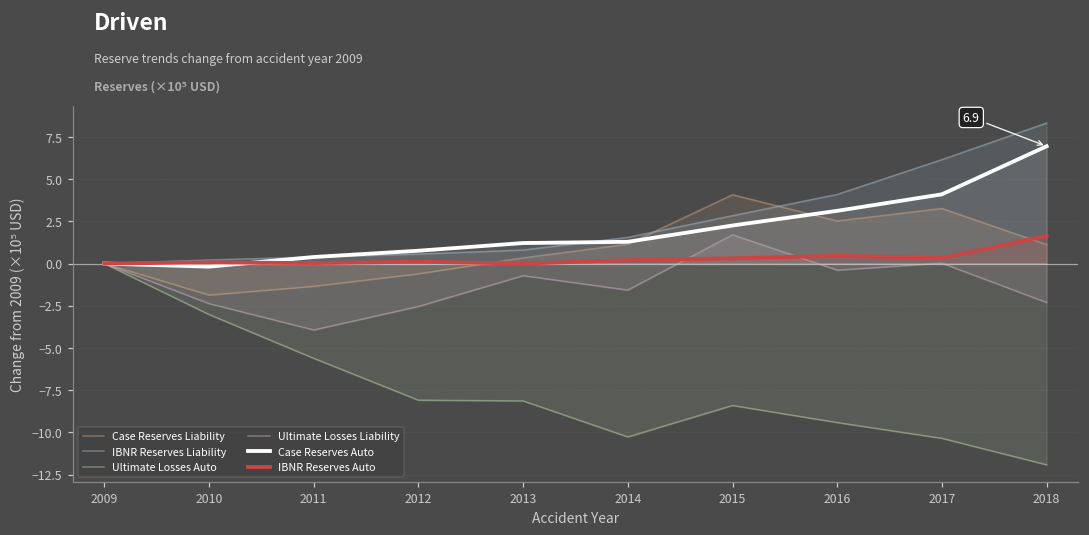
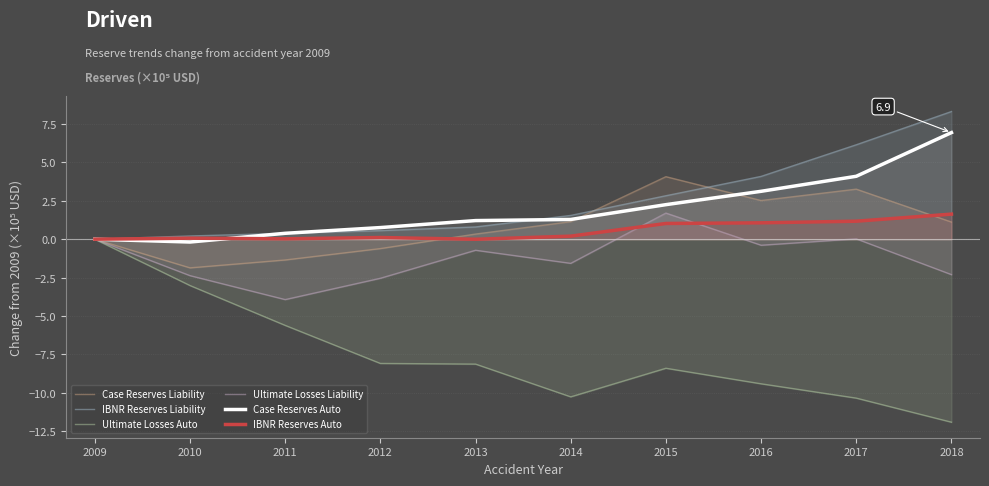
  {
    "IBNR Reserves Auto": {
      "2014": 0.2,
-     "2015": 0.3,
-     "2016": 0.5,
-     "2017": 0.3,
+     "2015": 1.0,
+     "2016": 1.1,
+     "2017": 1.2,
      "2018": 1.6
    }
  }
